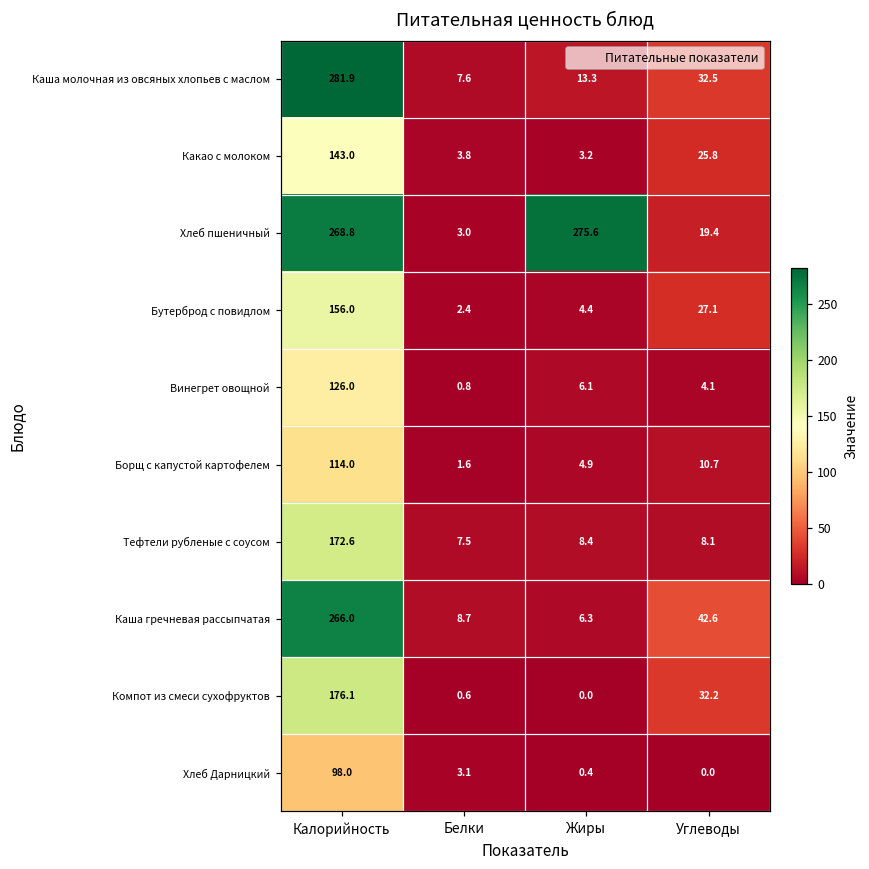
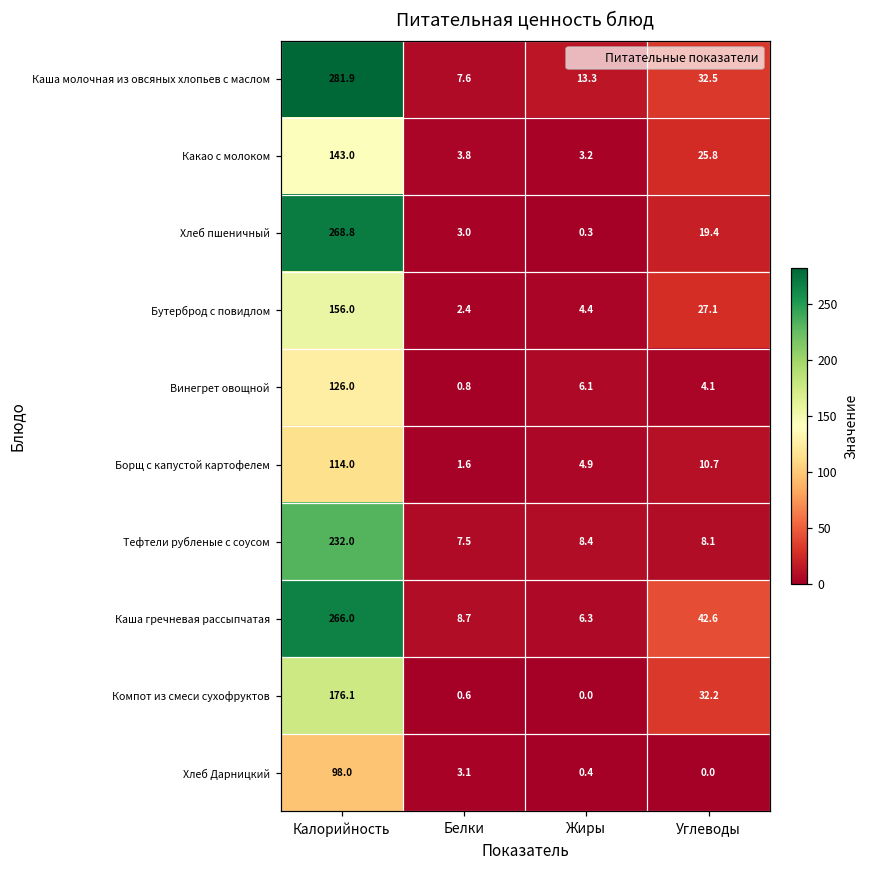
  {
    "Каша молочная из овсяных хлопьев с маслом": {
      "Калорийность": 281.9,
      "Белки": 7.6,
      "Жиры": 13.3,
      "Углеводы": 32.5
    },
    "Какао с молоком": {
      "Калорийность": 143.0,
      "Белки": 3.8,
      "Жиры": 3.2,
      "Углеводы": 25.8
    },
    "Хлеб пшеничный": {
      "Калорийность": 268.8,
      "Белки": 3.0,
-     "Жиры": 275.6,
+     "Жиры": 0.3,
      "Углеводы": 19.4
    },
    "Бутерброд с повидлом": {
      "Калорийность": 156.0,
      "Белки": 2.4,
      "Жиры": 4.4,
      "Углеводы": 27.1
    },
    "Винегрет овощной": {
      "Калорийность": 126.0,
      "Белки": 0.8,
      "Жиры": 6.1,
      "Углеводы": 4.1
    },
    "Борщ с капустой картофелем": {
      "Калорийность": 114.0,
      "Белки": 1.6,
      "Жиры": 4.9,
      "Углеводы": 10.7
    },
    "Тефтели рубленые с соусом": {
-     "Калорийность": 172.6,
+     "Калорийность": 232.0,
      "Белки": 7.5,
      "Жиры": 8.4,
      "Углеводы": 8.1
    },
    "Каша гречневая рассыпчатая": {
      "Калорийность": 266.0,
      "Белки": 8.7,
      "Жиры": 6.3,
      "Углеводы": 42.6
    },
    "Компот из смеси сухофруктов": {
      "Калорийность": 176.1,
      "Белки": 0.6,
      "Жиры": 0.0,
      "Углеводы": 32.2
    },
    "Хлеб Дарницкий": {
      "Калорийность": 98.0,
      "Белки": 3.1,
      "Жиры": 0.4,
      "Углеводы": 0.0
    }
  }
